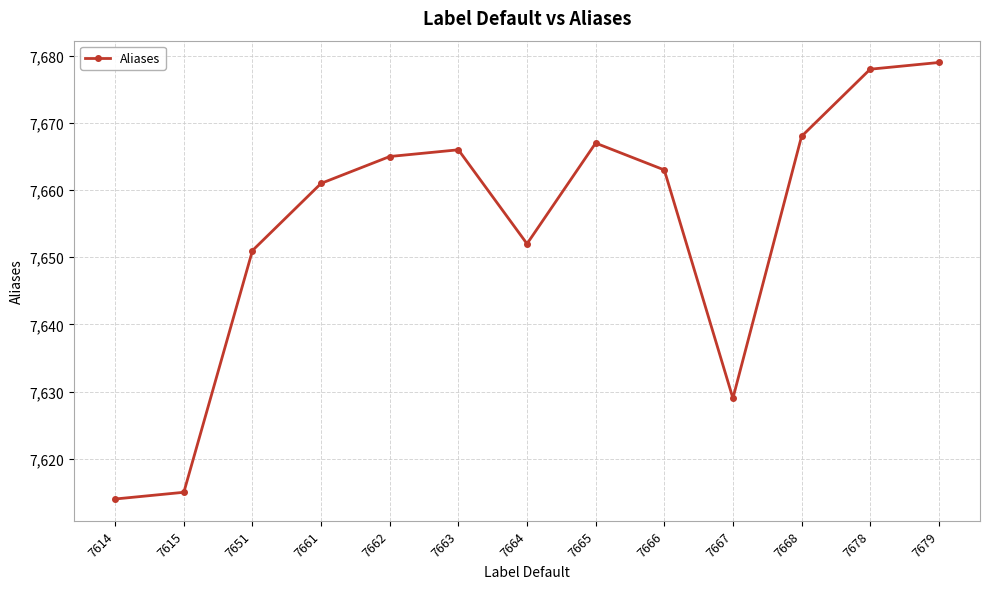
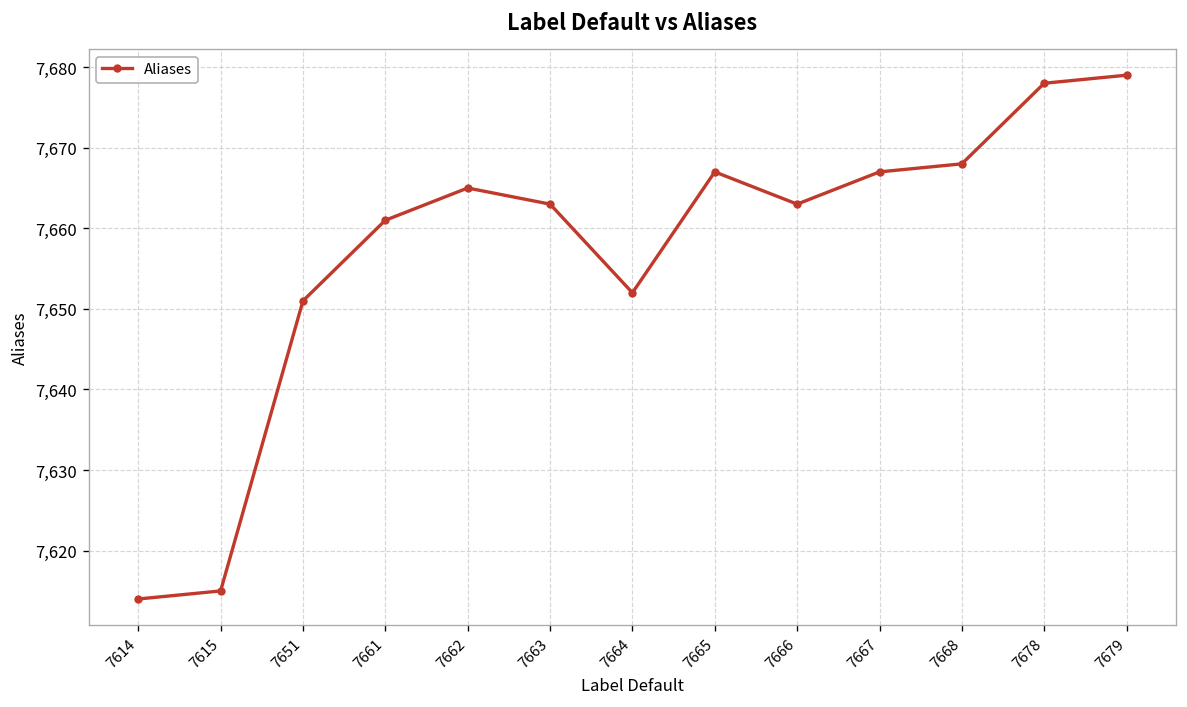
  {
    "7614": "7,614",
    "7615": "7,615",
    "7651": "7,651",
    "7661": "7,661",
    "7662": "7,665",
-   "7663": "7,666",
+   "7663": "7,663",
    "7664": "7,652",
    "7665": "7,667",
    "7666": "7,663",
-   "7667": "7,629",
+   "7667": "7,667",
    "7668": "7,668",
    "7678": "7,678",
    "7679": "7,679"
  }
